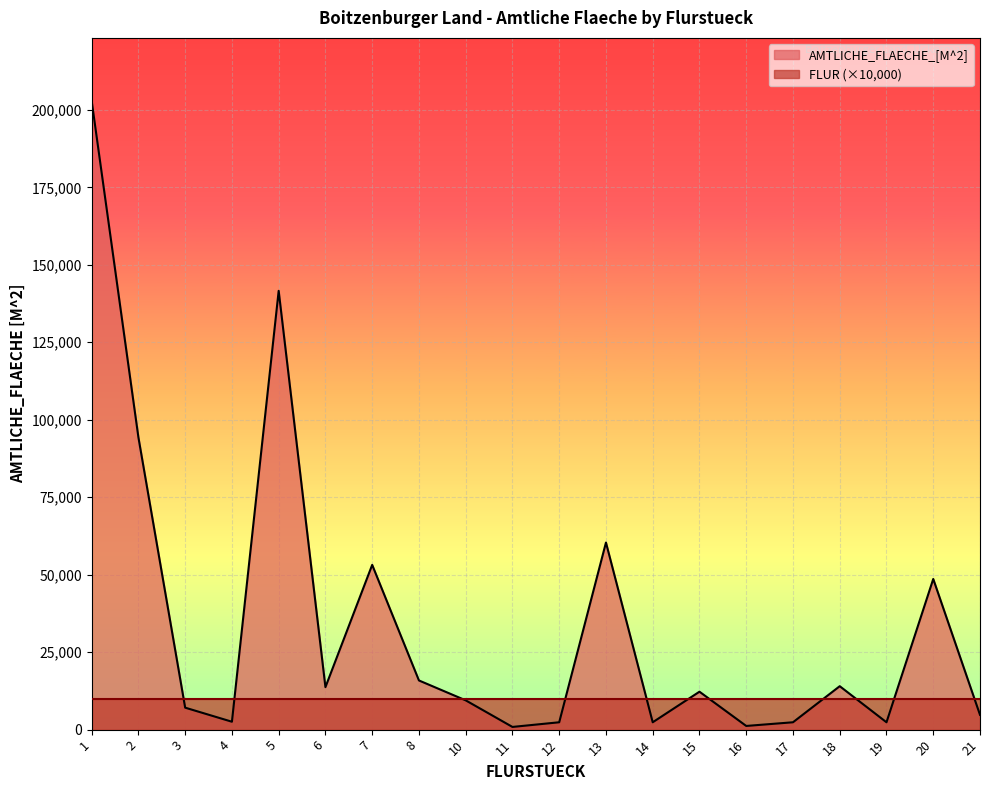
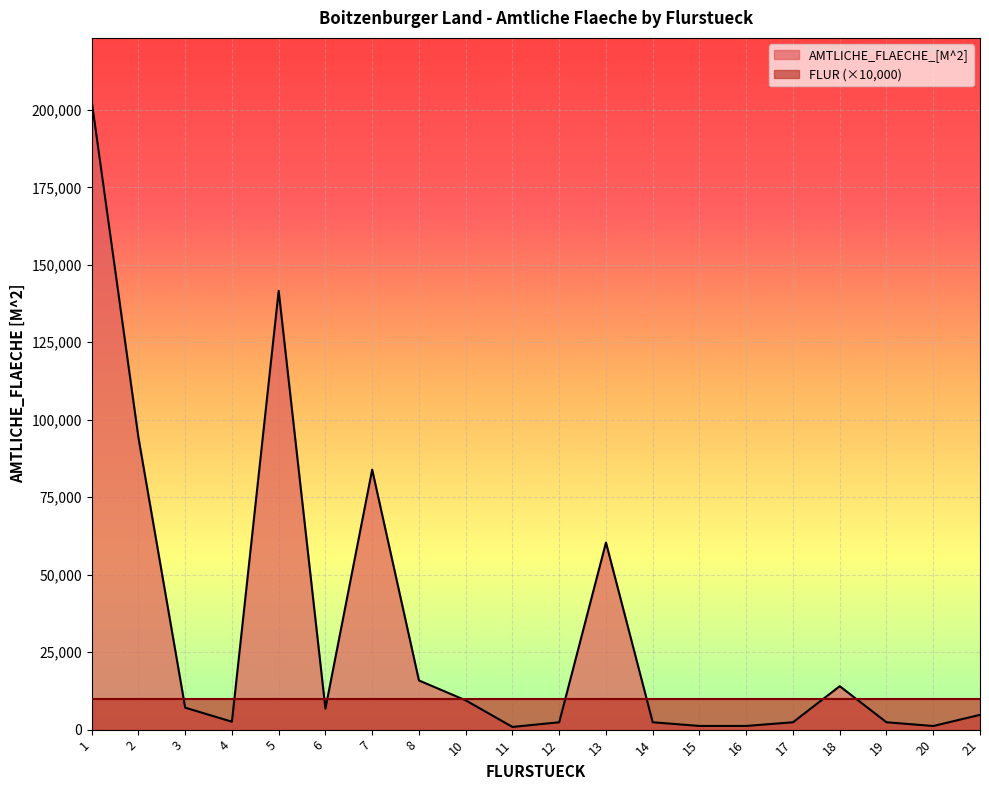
  {
    "AMTLICHE_FLAECHE_[M^2]": {
      "1": "203,000",
      "2": "94,000",
      "3": "7,000",
      "4": "3,000",
      "5": "142,000",
-     "6": "14,000",
-     "7": "53,000",
+     "6": "7,000",
+     "7": "84,000",
      "8": "16,000",
      "11": "1,000",
      "12": "2,000",
      "13": "60,000",
      "14": "2,000",
-     "15": "12,000",
+     "15": "1,000",
      "16": "1,000",
      "17": "2,000",
      "18": "14,000",
      "19": "2,000",
-     "20": "49,000",
+     "20": "1,000",
      "21": "5,000"
    },
    "FLUR (×10,000)": {
      "1": "10,000",
      "2": "10,000",
      "3": "10,000",
      "4": "10,000",
      "5": "10,000",
      "6": "10,000",
      "7": "10,000",
      "8": "10,000",
      "11": "10,000",
      "12": "10,000",
      "13": "10,000",
      "14": "10,000",
      "15": "10,000",
      "16": "10,000",
      "17": "10,000",
      "18": "10,000",
      "19": "10,000",
      "20": "10,000",
      "21": "10,000"
    }
  }
